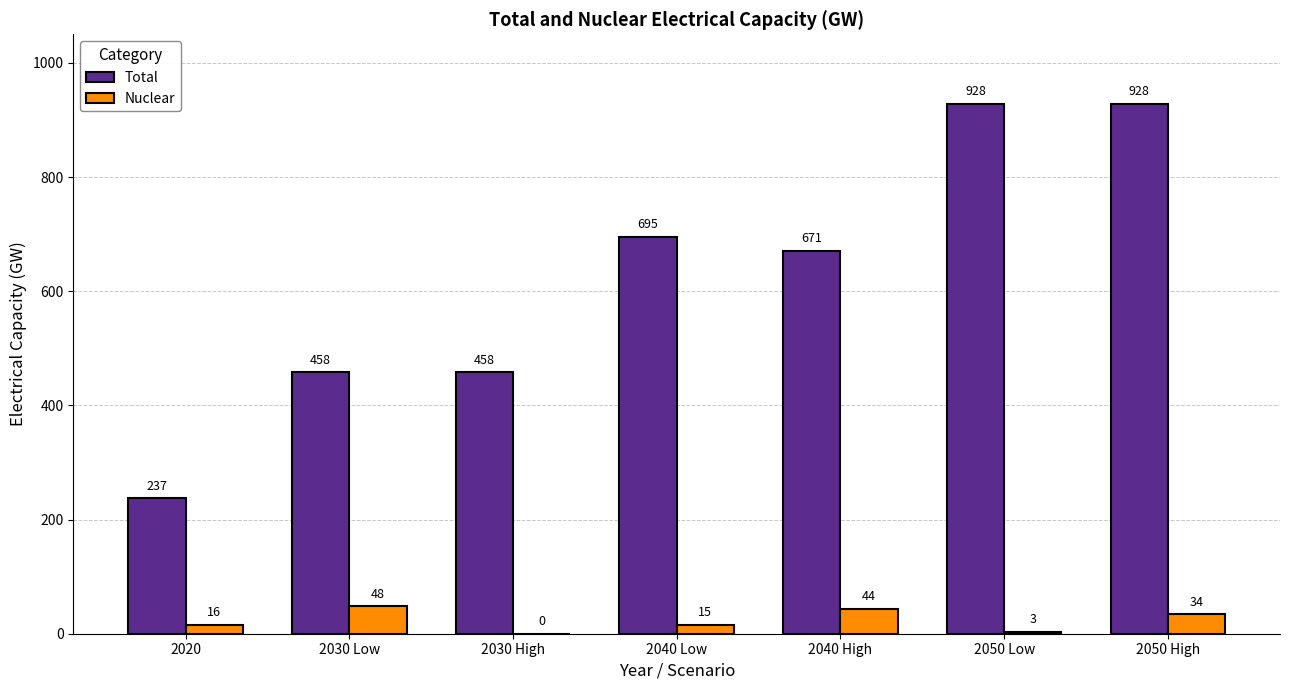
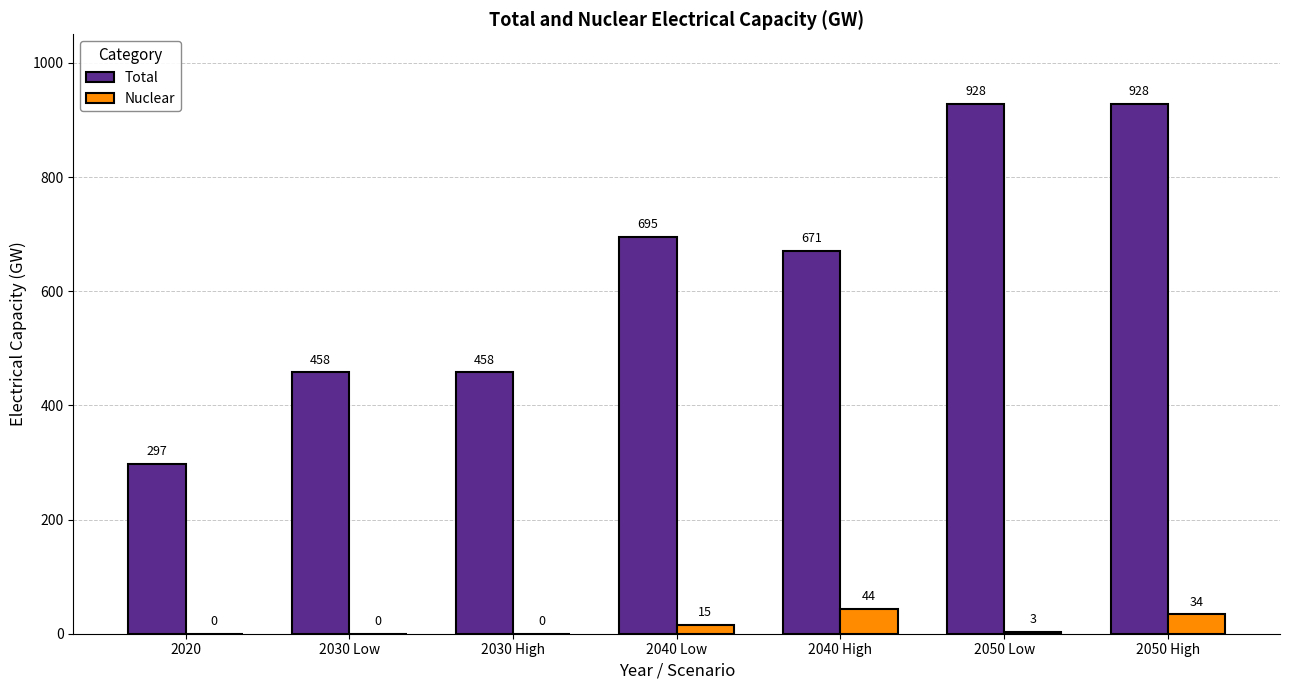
  {
    "Total": {
-     "2020": 237,
+     "2020": 297,
      "2030 Low": 458,
      "2030 High": 458,
      "2040 Low": 695,
      "2040 High": 671,
      "2050 Low": 928,
      "2050 High": 928
    },
    "Nuclear": {
-     "2020": 16,
-     "2030 Low": 48,
+     "2020": 0,
+     "2030 Low": 0,
      "2030 High": 0,
      "2040 Low": 15,
      "2040 High": 44,
      "2050 Low": 3,
      "2050 High": 34
    }
  }
